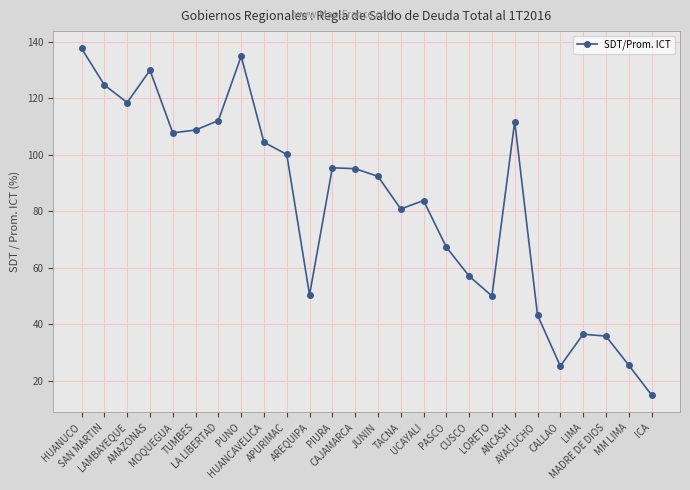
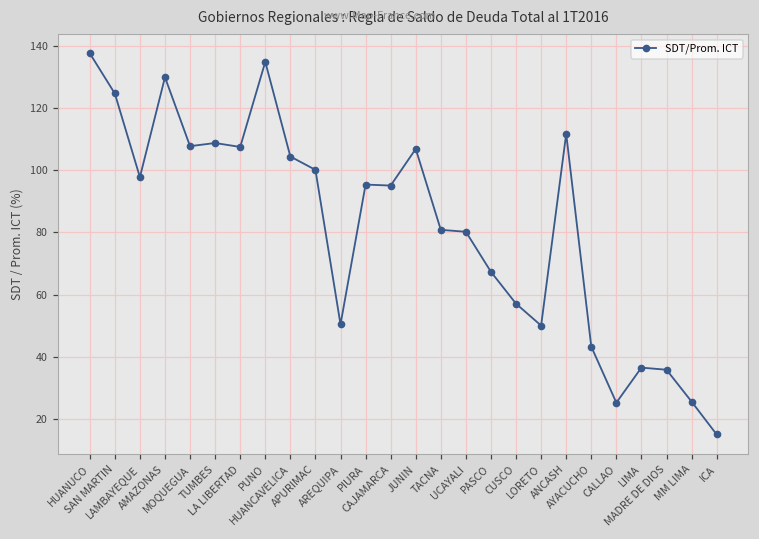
  {
    "HUANUCO": 138,
    "SAN MARTIN": 125,
-   "LAMBAYEQUE": 118,
+   "LAMBAYEQUE": 98,
    "AMAZONAS": 130,
    "MOQUEGUA": 108,
    "TUMBES": 109,
-   "LA LIBERTAD": 112,
+   "LA LIBERTAD": 108,
    "PUNO": 135,
    "HUANCAVELICA": 104,
    "APURIMAC": 100,
    "AREQUIPA": 50,
    "PIURA": 95,
    "CAJAMARCA": 95,
-   "JUNIN": 92,
+   "JUNIN": 107,
    "TACNA": 81,
-   "UCAYALI": 84,
+   "UCAYALI": 80,
    "PASCO": 67,
    "CUSCO": 57,
    "LORETO": 50,
    "ANCASH": 112,
    "AYACUCHO": 43,
    "CALLAO": 25,
    "LIMA": 36,
    "MADRE DE DIOS": 36,
    "MM LIMA": 26,
    "ICA": 15
  }
